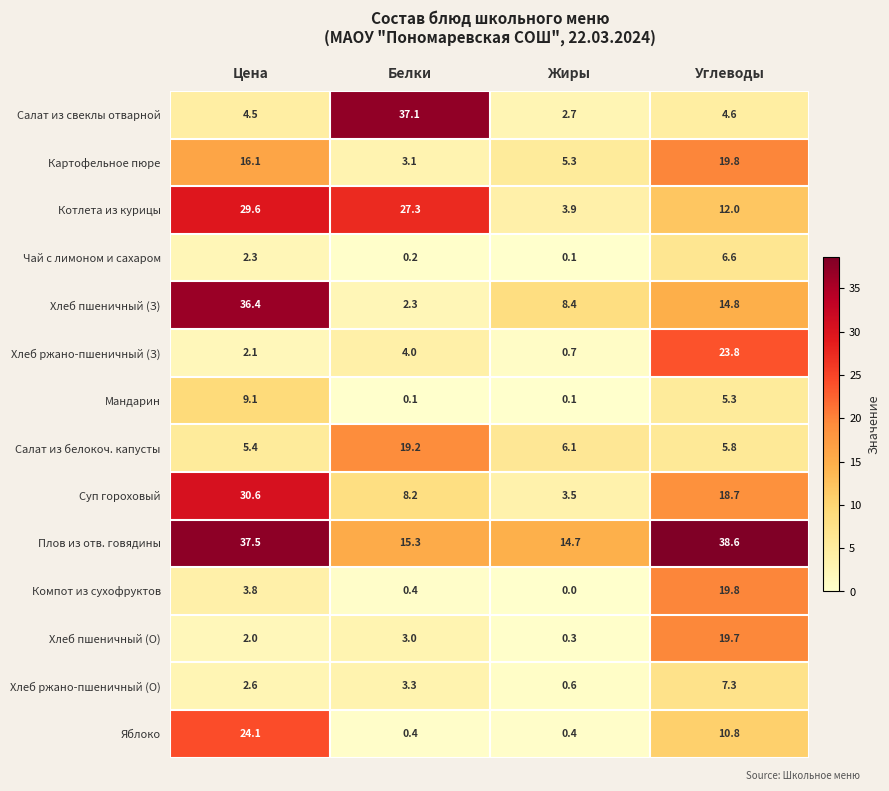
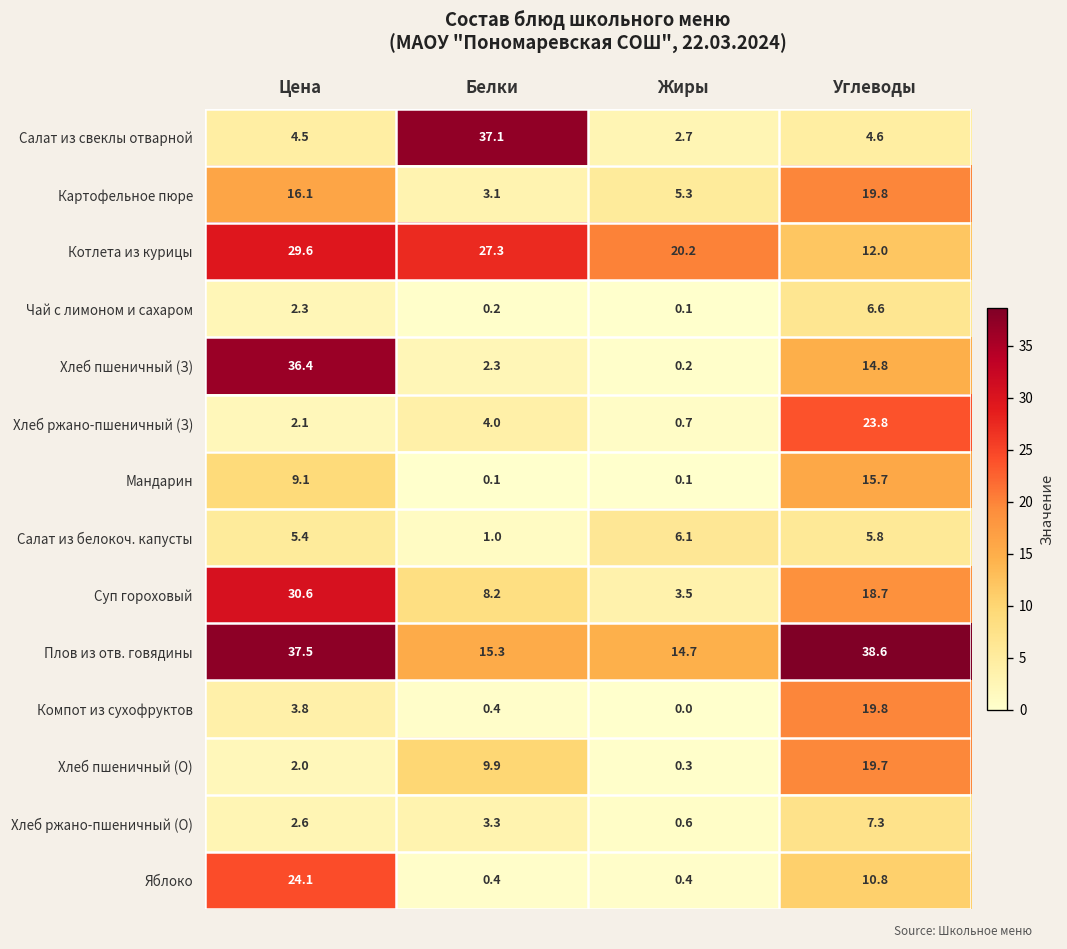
  {
    "Салат из свеклы отварной": {
      "Цена": 4.5,
      "Белки": 37.1,
      "Жиры": 2.7,
      "Углеводы": 4.6
    },
    "Картофельное пюре": {
      "Цена": 16.1,
      "Белки": 3.1,
      "Жиры": 5.3,
      "Углеводы": 19.8
    },
    "Котлета из курицы": {
      "Цена": 29.6,
      "Белки": 27.3,
-     "Жиры": 3.9,
+     "Жиры": 20.2,
      "Углеводы": 12.0
    },
    "Чай с лимоном и сахаром": {
      "Цена": 2.3,
      "Белки": 0.2,
      "Жиры": 0.1,
      "Углеводы": 6.6
    },
    "Хлеб пшеничный (З)": {
      "Цена": 36.4,
      "Белки": 2.3,
-     "Жиры": 8.4,
+     "Жиры": 0.2,
      "Углеводы": 14.8
    },
    "Хлеб ржано-пшеничный (З)": {
      "Цена": 2.1,
      "Белки": 4.0,
      "Жиры": 0.7,
      "Углеводы": 23.8
    },
    "Мандарин": {
      "Цена": 9.1,
      "Белки": 0.1,
      "Жиры": 0.1,
-     "Углеводы": 5.3
+     "Углеводы": 15.7
    },
    "Салат из белокоч. капусты": {
      "Цена": 5.4,
-     "Белки": 19.2,
+     "Белки": 1.0,
      "Жиры": 6.1,
      "Углеводы": 5.8
    },
    "Суп гороховый": {
      "Цена": 30.6,
      "Белки": 8.2,
      "Жиры": 3.5,
      "Углеводы": 18.7
    },
    "Плов из отв. говядины": {
      "Цена": 37.5,
      "Белки": 15.3,
      "Жиры": 14.7,
      "Углеводы": 38.6
    },
    "Компот из сухофруктов": {
      "Цена": 3.8,
      "Белки": 0.4,
      "Жиры": 0.0,
      "Углеводы": 19.8
    },
    "Хлеб пшеничный (О)": {
      "Цена": 2.0,
-     "Белки": 3.0,
+     "Белки": 9.9,
      "Жиры": 0.3,
      "Углеводы": 19.7
    },
    "Хлеб ржано-пшеничный (О)": {
      "Цена": 2.6,
      "Белки": 3.3,
      "Жиры": 0.6,
      "Углеводы": 7.3
    },
    "Яблоко": {
      "Цена": 24.1,
      "Белки": 0.4,
      "Жиры": 0.4,
      "Углеводы": 10.8
    }
  }
